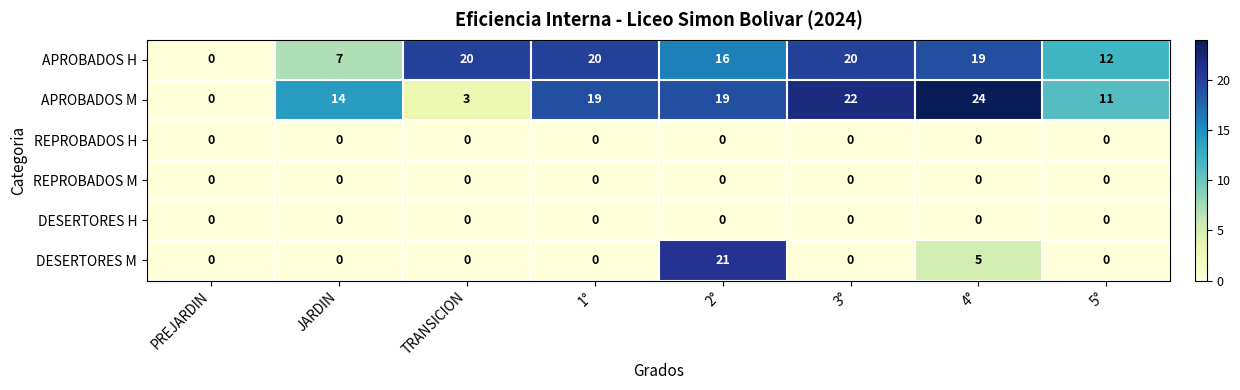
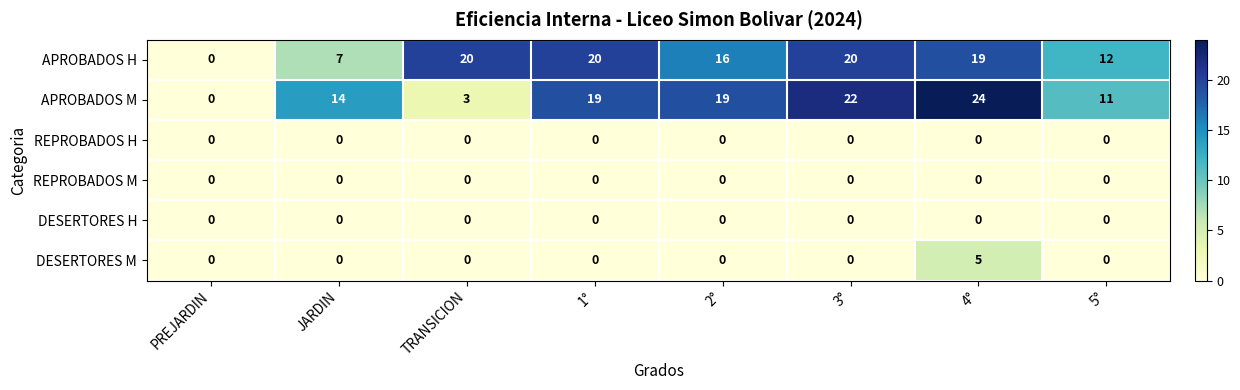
  {
    "APROBADOS H": {
      "PREJARDIN": 0,
      "JARDIN": 7,
      "TRANSICION": 20,
      "1°": 20,
      "2°": 16,
      "3°": 20,
      "4°": 19,
      "5°": 12
    },
    "APROBADOS M": {
      "PREJARDIN": 0,
      "JARDIN": 14,
      "TRANSICION": 3,
      "1°": 19,
      "2°": 19,
      "3°": 22,
      "4°": 24,
      "5°": 11
    },
    "REPROBADOS H": {
      "PREJARDIN": 0,
      "JARDIN": 0,
      "TRANSICION": 0,
      "1°": 0,
      "2°": 0,
      "3°": 0,
      "4°": 0,
      "5°": 0
    },
    "REPROBADOS M": {
      "PREJARDIN": 0,
      "JARDIN": 0,
      "TRANSICION": 0,
      "1°": 0,
      "2°": 0,
      "3°": 0,
      "4°": 0,
      "5°": 0
    },
    "DESERTORES H": {
      "PREJARDIN": 0,
      "JARDIN": 0,
      "TRANSICION": 0,
      "1°": 0,
      "2°": 0,
      "3°": 0,
      "4°": 0,
      "5°": 0
    },
    "DESERTORES M": {
      "PREJARDIN": 0,
      "JARDIN": 0,
      "TRANSICION": 0,
      "1°": 0,
-     "2°": 21,
+     "2°": 0,
      "3°": 0,
      "4°": 5,
      "5°": 0
    }
  }
